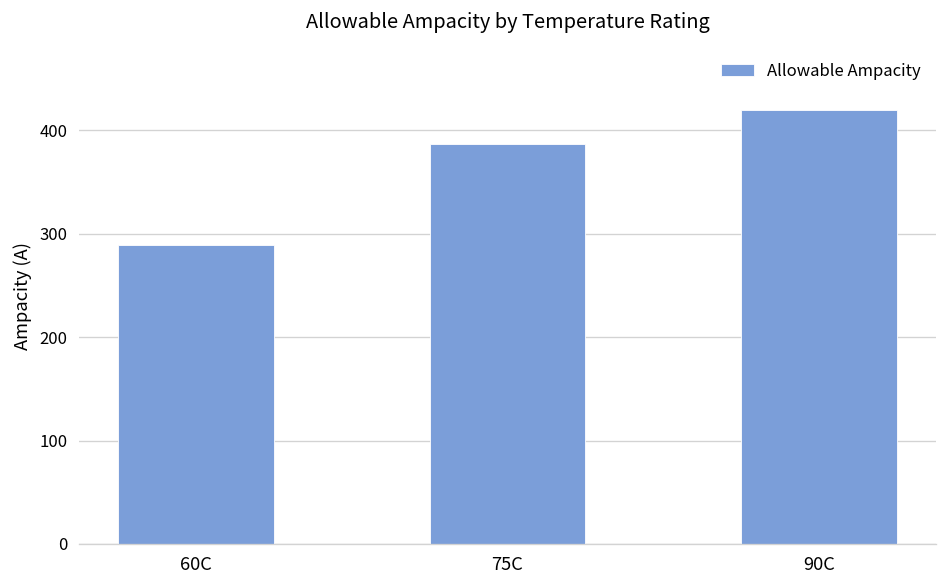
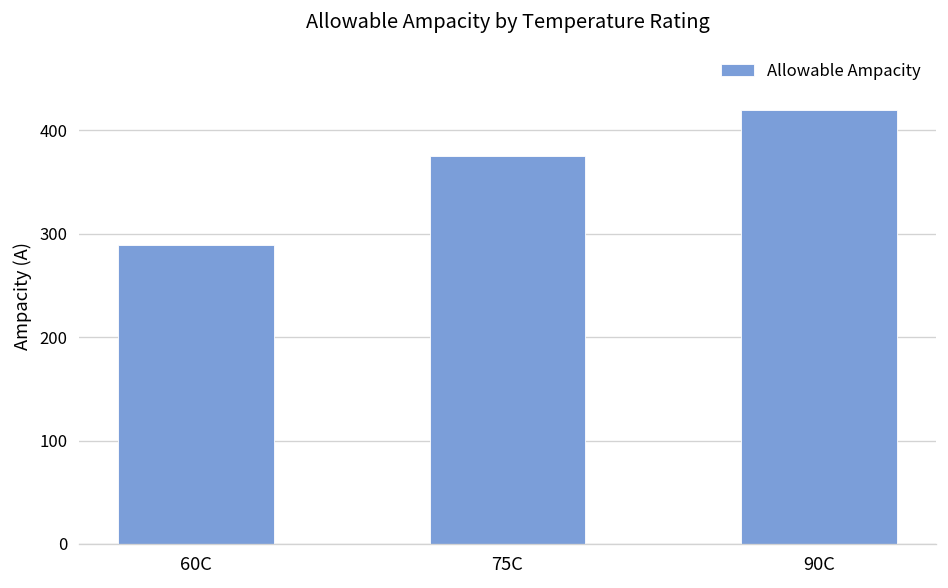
  {
    "60C": 290,
-   "75C": 390,
+   "75C": 380,
    "90C": 420
  }
